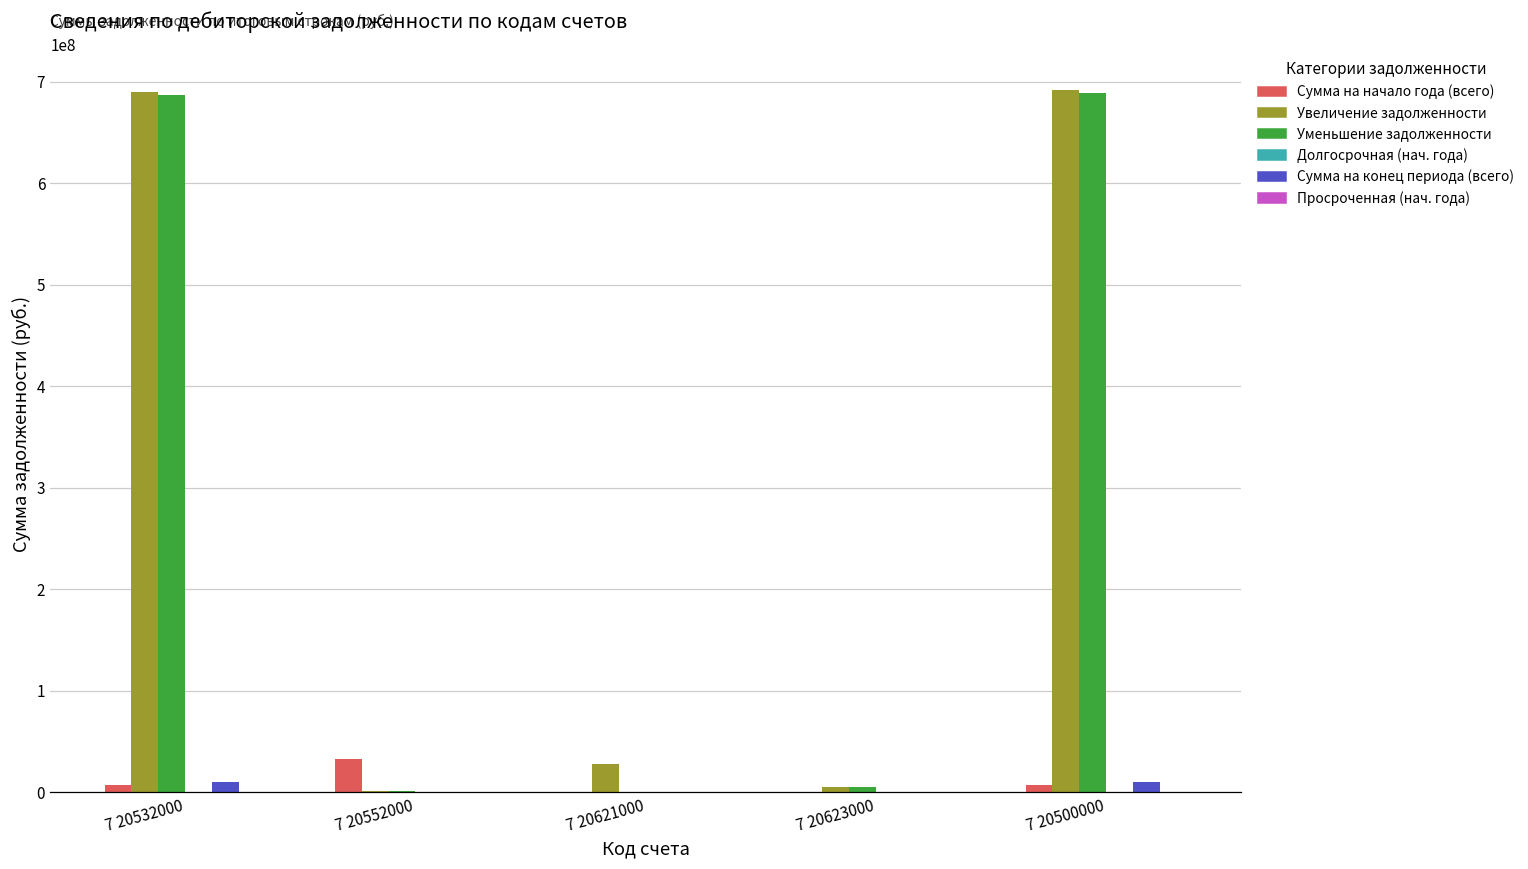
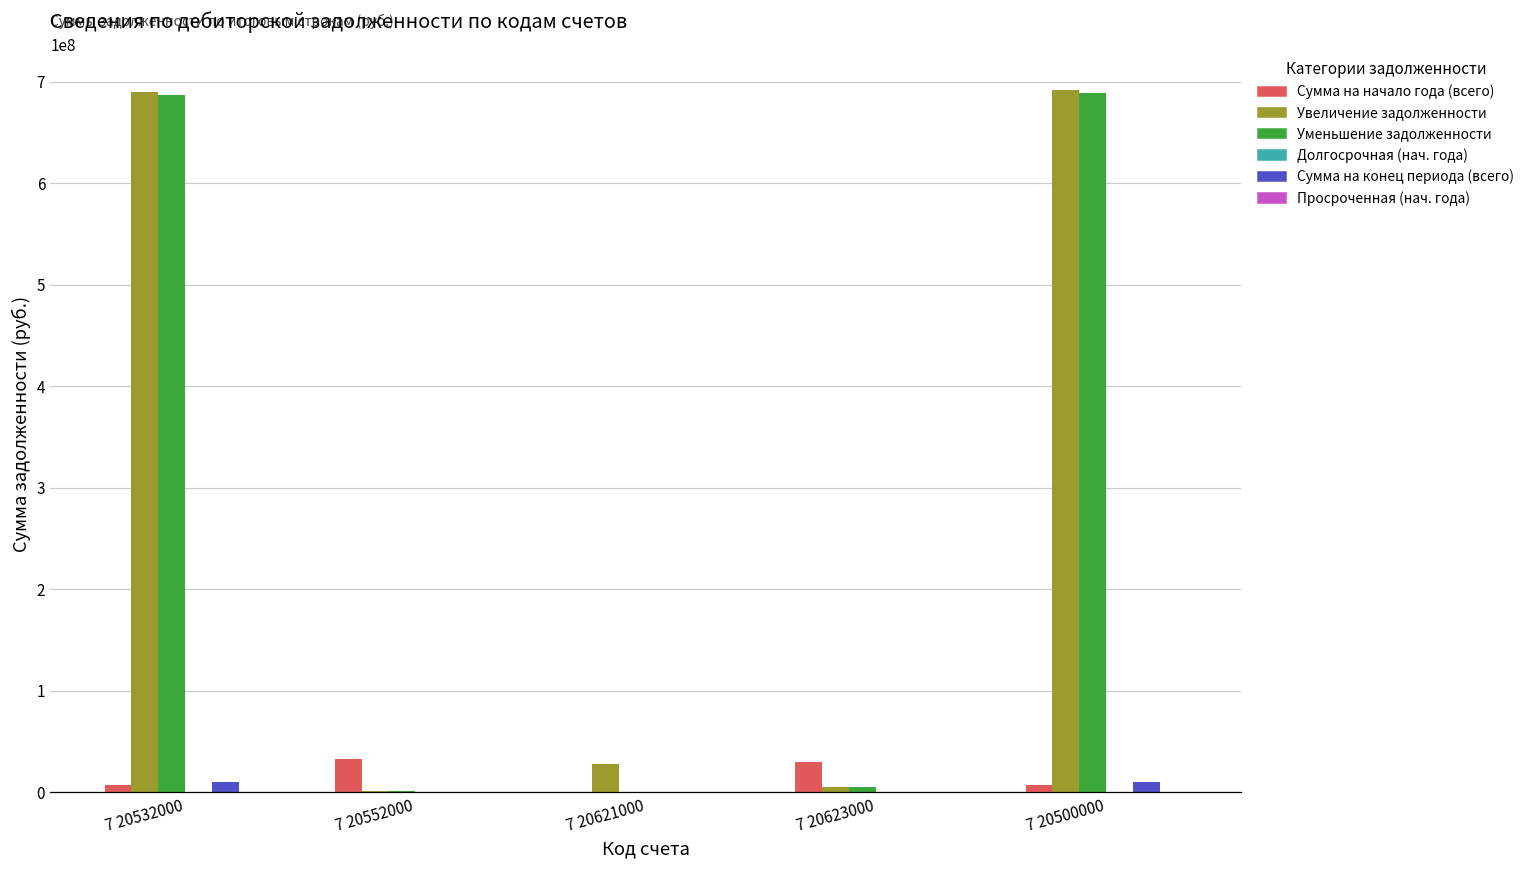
  {
    "Сумма на начало года (всего)": {
      "7 20532000": 10000000,
      "7 20552000": 30000000,
-     "7 20623000": 0,
+     "7 20623000": 30000000,
      "7 20500000": 10000000
    },
    "Увеличение задолженности": {
      "7 20532000": 690000000,
      "7 20621000": 30000000,
      "7 20623000": 0,
      "7 20500000": 690000000
    },
    "Уменьшение задолженности": {
      "7 20532000": 690000000,
      "7 20623000": 10000000,
      "7 20500000": 690000000
    },
    "Долгосрочная (нач. года)": {
      "7 20532000": 0,
      "7 20552000": 0,
      "7 20621000": 0,
      "7 20623000": 0,
      "7 20500000": 0
    },
    "Сумма на конец периода (всего)": {
      "7 20532000": 10000000,
      "7 20552000": 0,
      "7 20500000": 10000000
    },
    "Просроченная (нач. года)": {
      "7 20532000": 0,
      "7 20552000": 0,
      "7 20621000": 0,
      "7 20623000": 0,
      "7 20500000": 0
    }
  }
